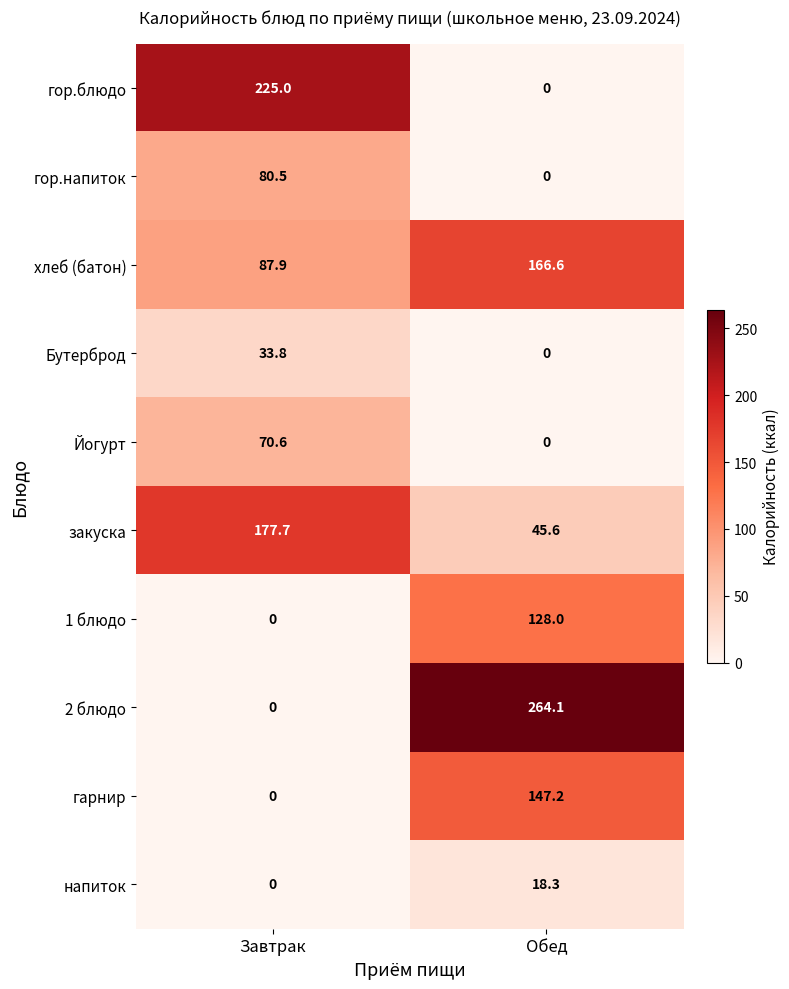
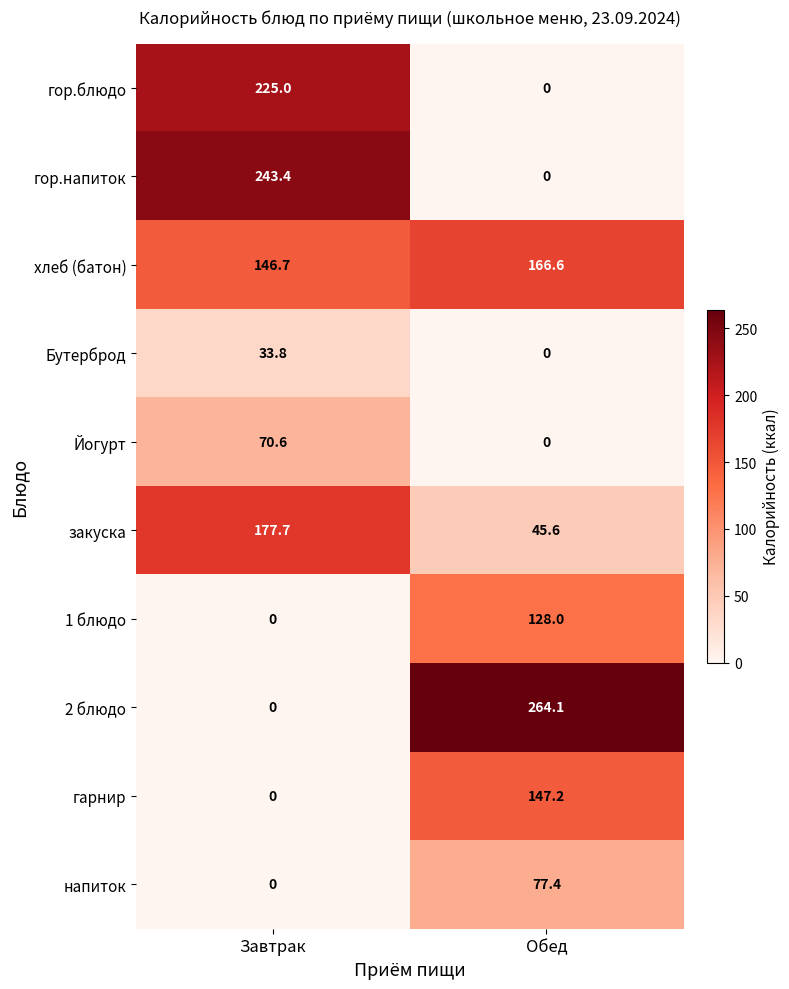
  {
    "гор.блюдо": {
      "Завтрак": 225.0,
      "Обед": 0
    },
    "гор.напиток": {
-     "Завтрак": 80.5,
+     "Завтрак": 243.4,
      "Обед": 0
    },
    "хлеб (батон)": {
-     "Завтрак": 87.9,
+     "Завтрак": 146.7,
      "Обед": 166.6
    },
    "Бутерброд": {
      "Завтрак": 33.8,
      "Обед": 0
    },
    "Йогурт": {
      "Завтрак": 70.6,
      "Обед": 0
    },
    "закуска": {
      "Завтрак": 177.7,
      "Обед": 45.6
    },
    "1 блюдо": {
      "Завтрак": 0,
      "Обед": 128.0
    },
    "2 блюдо": {
      "Завтрак": 0,
      "Обед": 264.1
    },
    "гарнир": {
      "Завтрак": 0,
      "Обед": 147.2
    },
    "напиток": {
      "Завтрак": 0,
-     "Обед": 18.3
+     "Обед": 77.4
    }
  }
